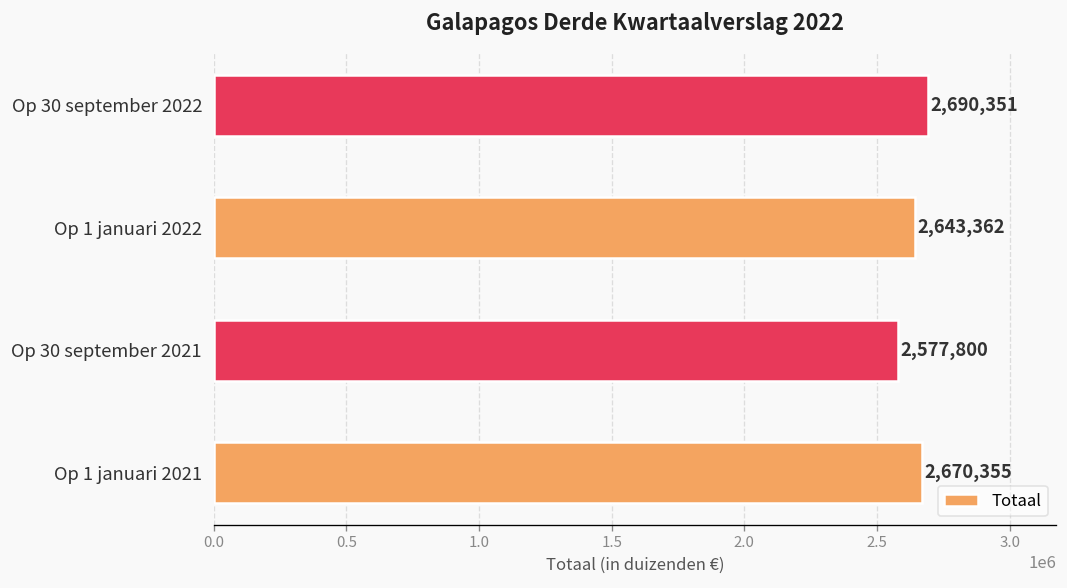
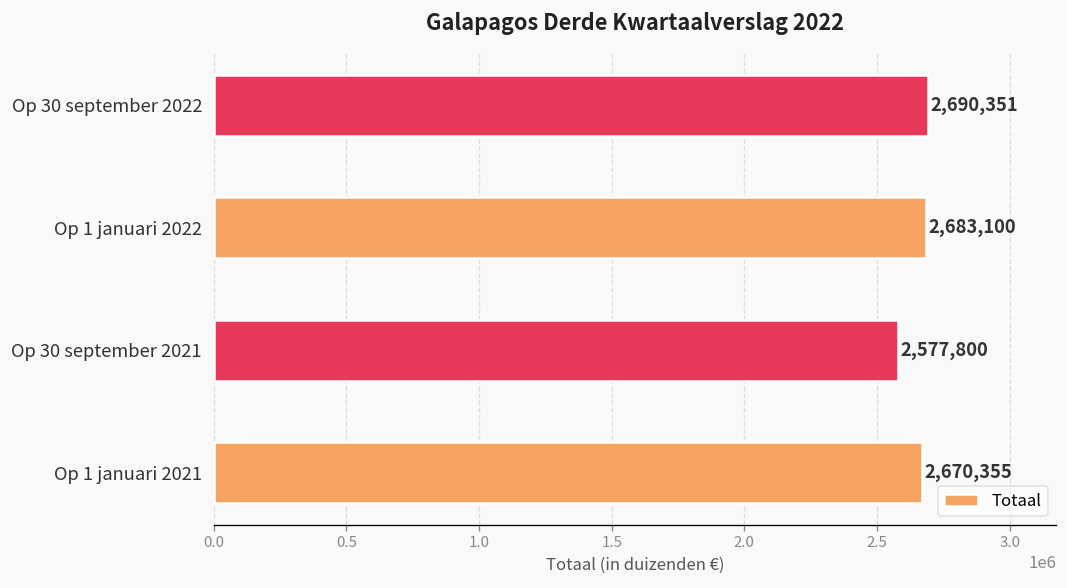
  {
    "Op 30 september 2022": "2,690,351",
-   "Op 1 januari 2022": "2,643,362",
+   "Op 1 januari 2022": "2,683,100",
    "Op 30 september 2021": "2,577,800",
    "Op 1 januari 2021": "2,670,355"
  }
